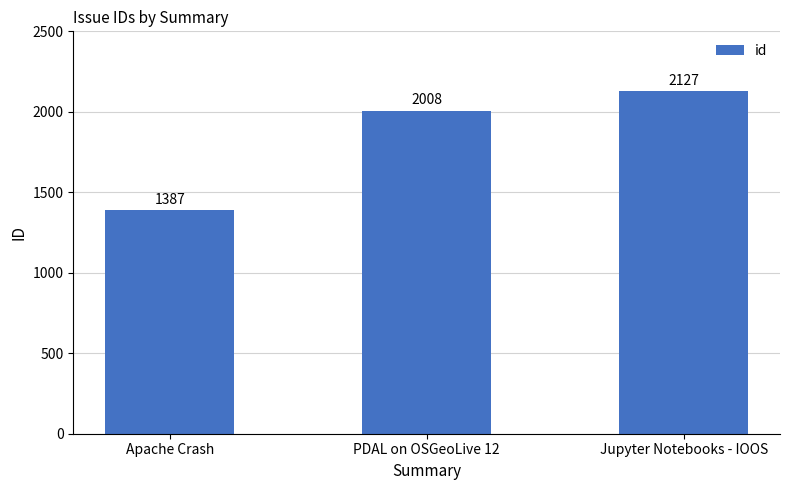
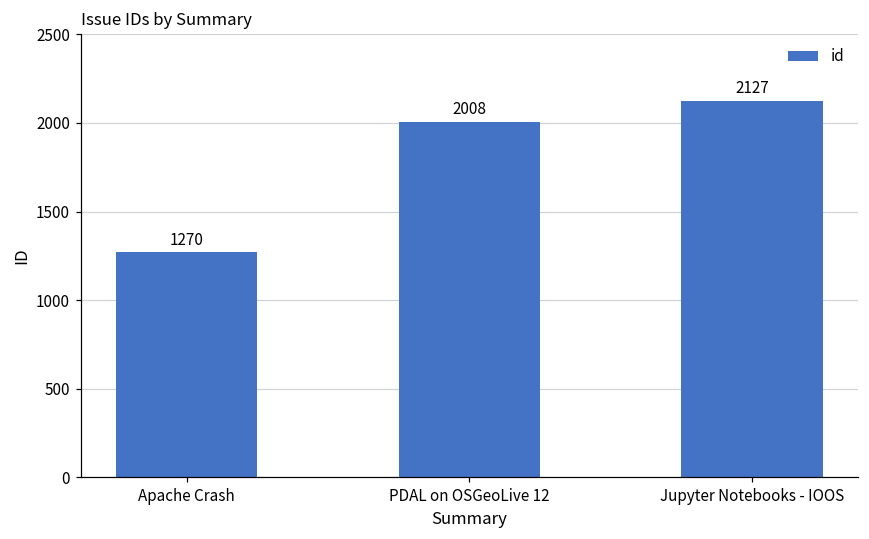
  {
-   "Apache Crash": 1387,
+   "Apache Crash": 1270,
    "PDAL on OSGeoLive 12": 2008,
    "Jupyter Notebooks - IOOS": 2127
  }
